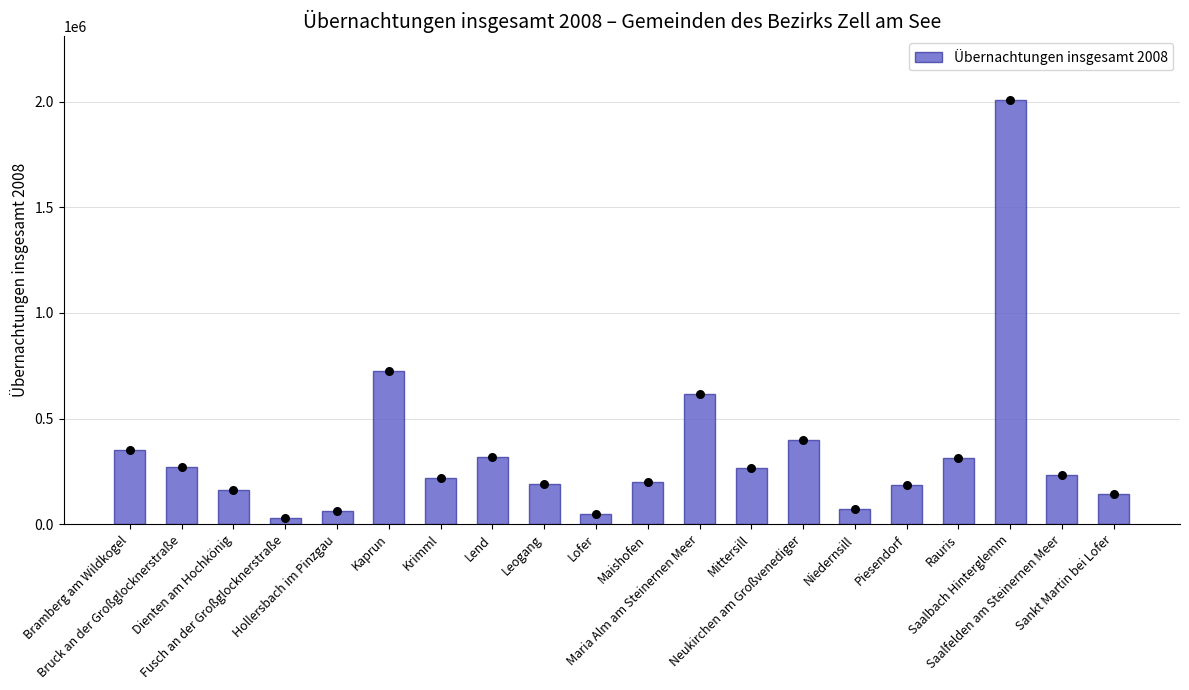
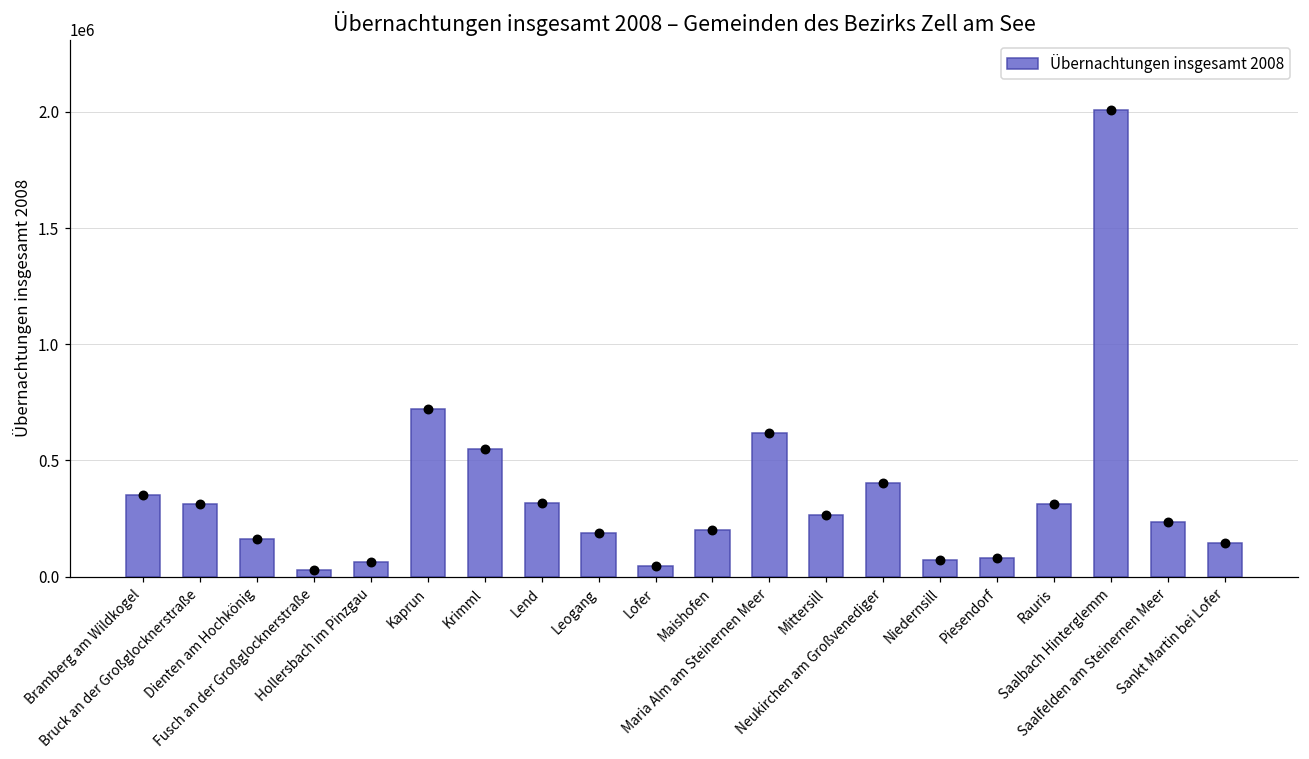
  {
    "Bramberg am Wildkogel": 350000,
-   "Bruck an der Großglocknerstraße": 270000,
+   "Bruck an der Großglocknerstraße": 310000,
    "Dienten am Hochkönig": 160000,
    "Fusch an der Großglocknerstraße": 30000,
    "Hollersbach im Pinzgau": 60000,
    "Kaprun": 720000,
-   "Krimml": 220000,
+   "Krimml": 550000,
    "Lend": 320000,
    "Leogang": 190000,
    "Lofer": 50000,
    "Maishofen": 200000,
    "Maria Alm am Steinernen Meer": 620000,
    "Mittersill": 270000,
    "Neukirchen am Großvenediger": 400000,
    "Niedernsill": 70000,
-   "Piesendorf": 180000,
+   "Piesendorf": 80000,
    "Rauris": 310000,
    "Saalbach Hinterglemm": 2010000,
    "Saalfelden am Steinernen Meer": 230000,
    "Sankt Martin bei Lofer": 140000
  }
